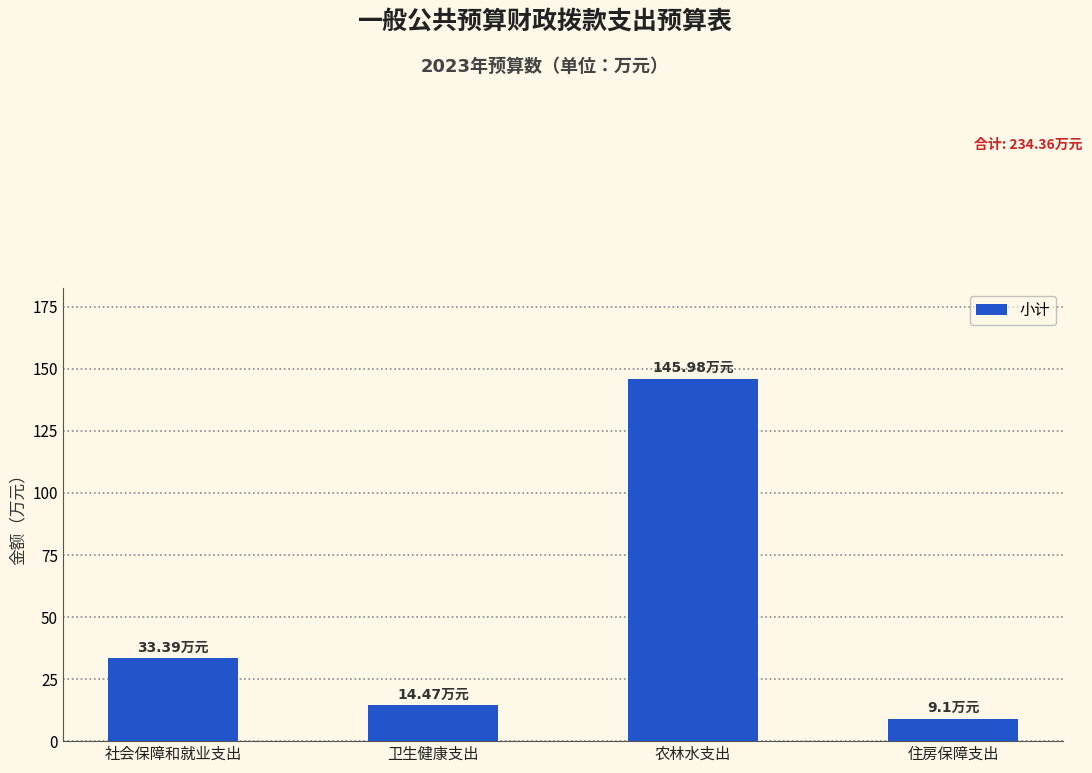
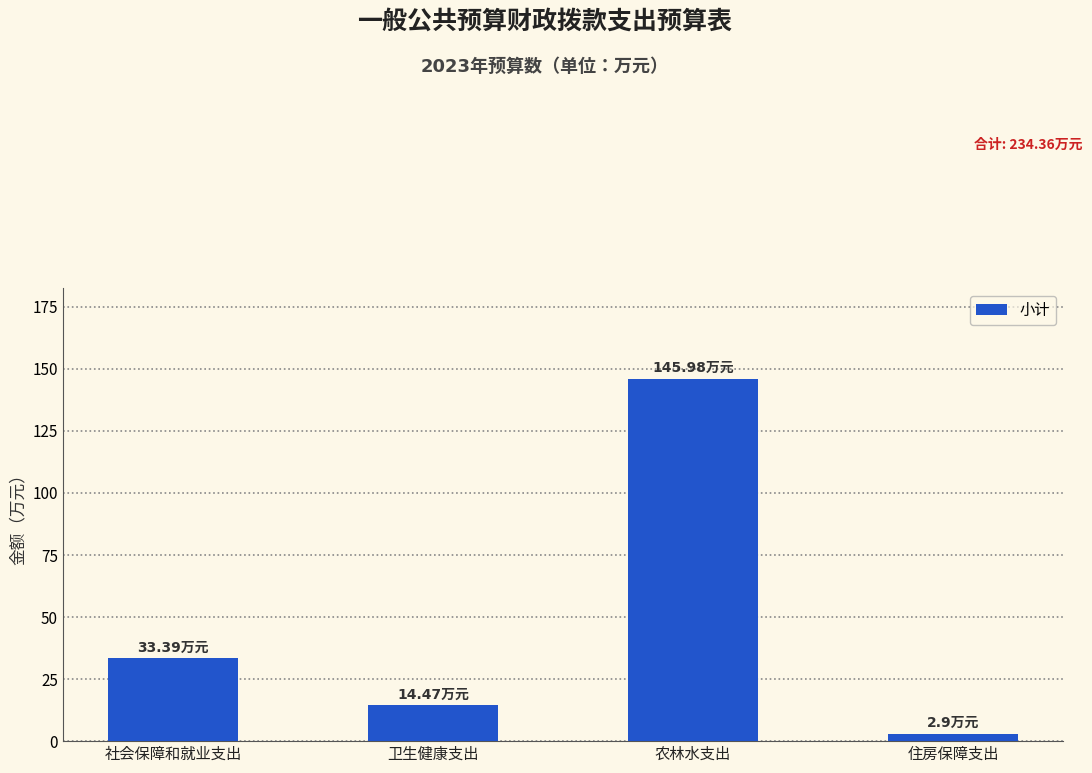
  {
    "社会保障和就业支出": 33.39,
    "卫生健康支出": 14.47,
    "农林水支出": 145.98,
-   "住房保障支出": 9.1
+   "住房保障支出": 2.9
  }
